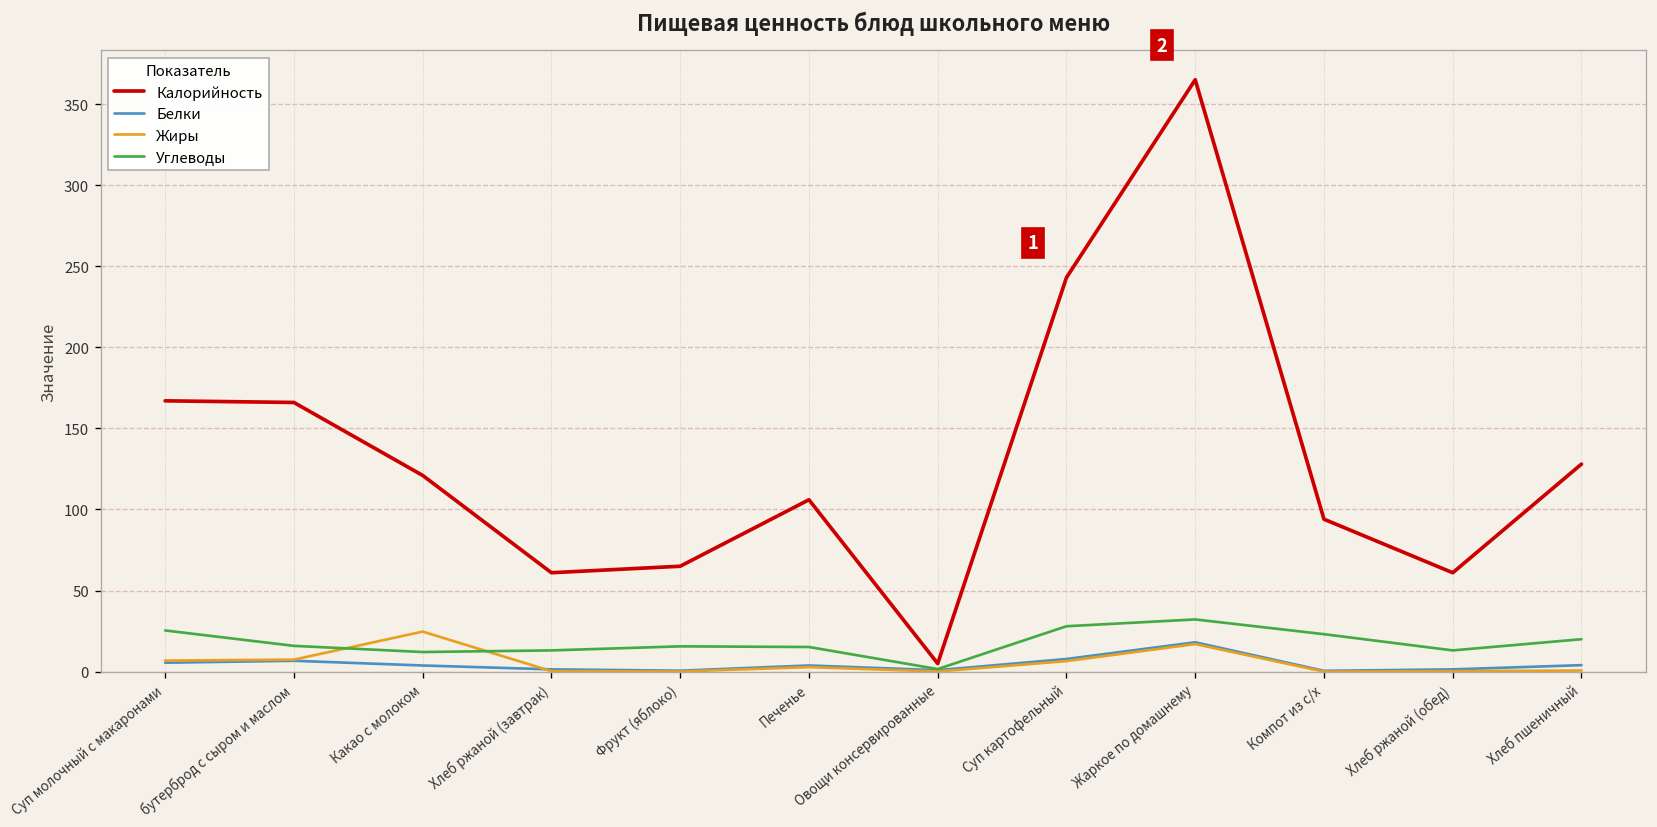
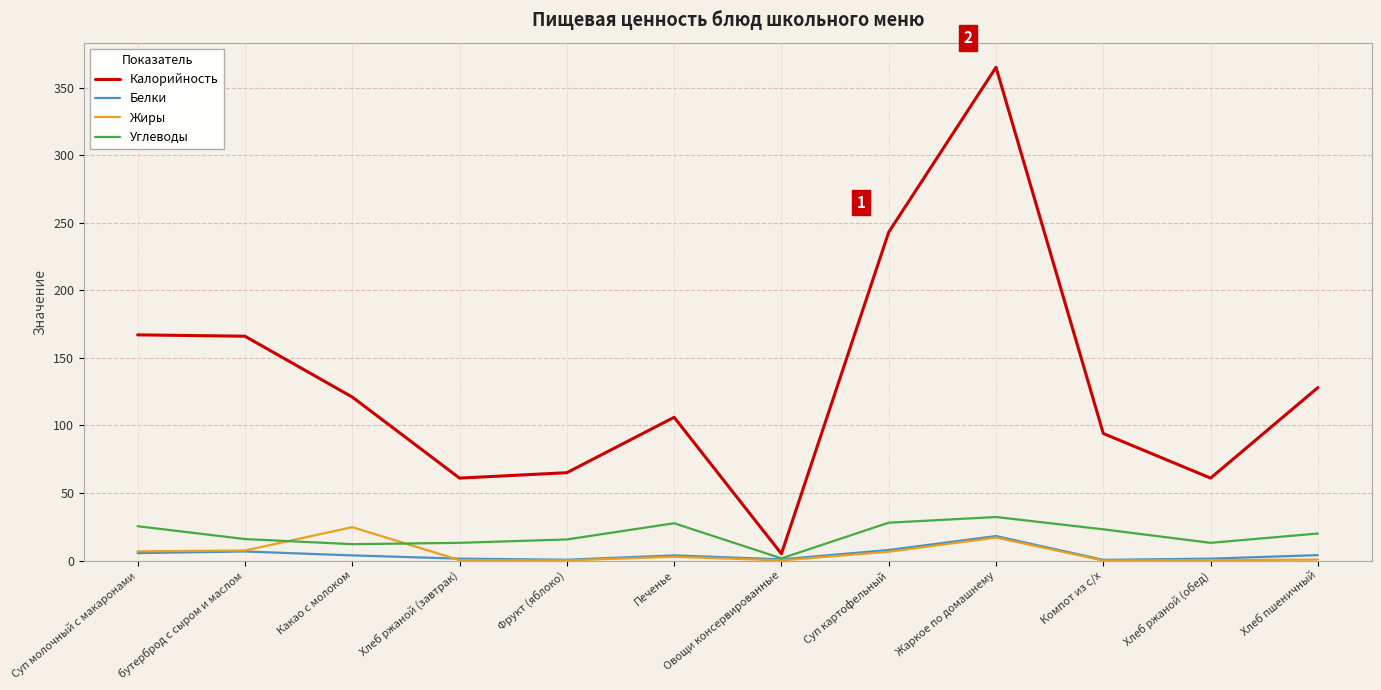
  {
    "Калорийность": {
      "Суп молочный с макаронами": 167,
      "бутерброд с сыром и маслом": 166,
      "Какао с молоком": 121,
      "Хлеб ржаной (завтрак)": 61,
      "Фрукт (яблоко)": 65,
      "Печенье": 106,
      "Овощи консервированные": 5,
      "Суп картофельный": 243,
      "Жаркое по домашнему": 365,
      "Компот из с/х": 94,
      "Хлеб ржаной (обед)": 61,
      "Хлеб пшеничный": 128
    },
    "Белки": {
      "Какао с молоком": 4,
      "Хлеб пшеничный": 4
    },
    "Жиры": {
      "Какао с молоком": 25,
      "Хлеб пшеничный": 1
    },
    "Углеводы": {
      "Суп молочный с макаронами": 25,
      "бутерброд с сыром и маслом": 16,
      "Какао с молоком": 12,
      "Хлеб ржаной (завтрак)": 13,
      "Фрукт (яблоко)": 16,
-     "Печенье": 15,
+     "Печенье": 28,
      "Суп картофельный": 28,
      "Жаркое по домашнему": 32,
      "Компот из с/х": 23,
      "Хлеб ржаной (обед)": 13,
      "Хлеб пшеничный": 20
    }
  }
